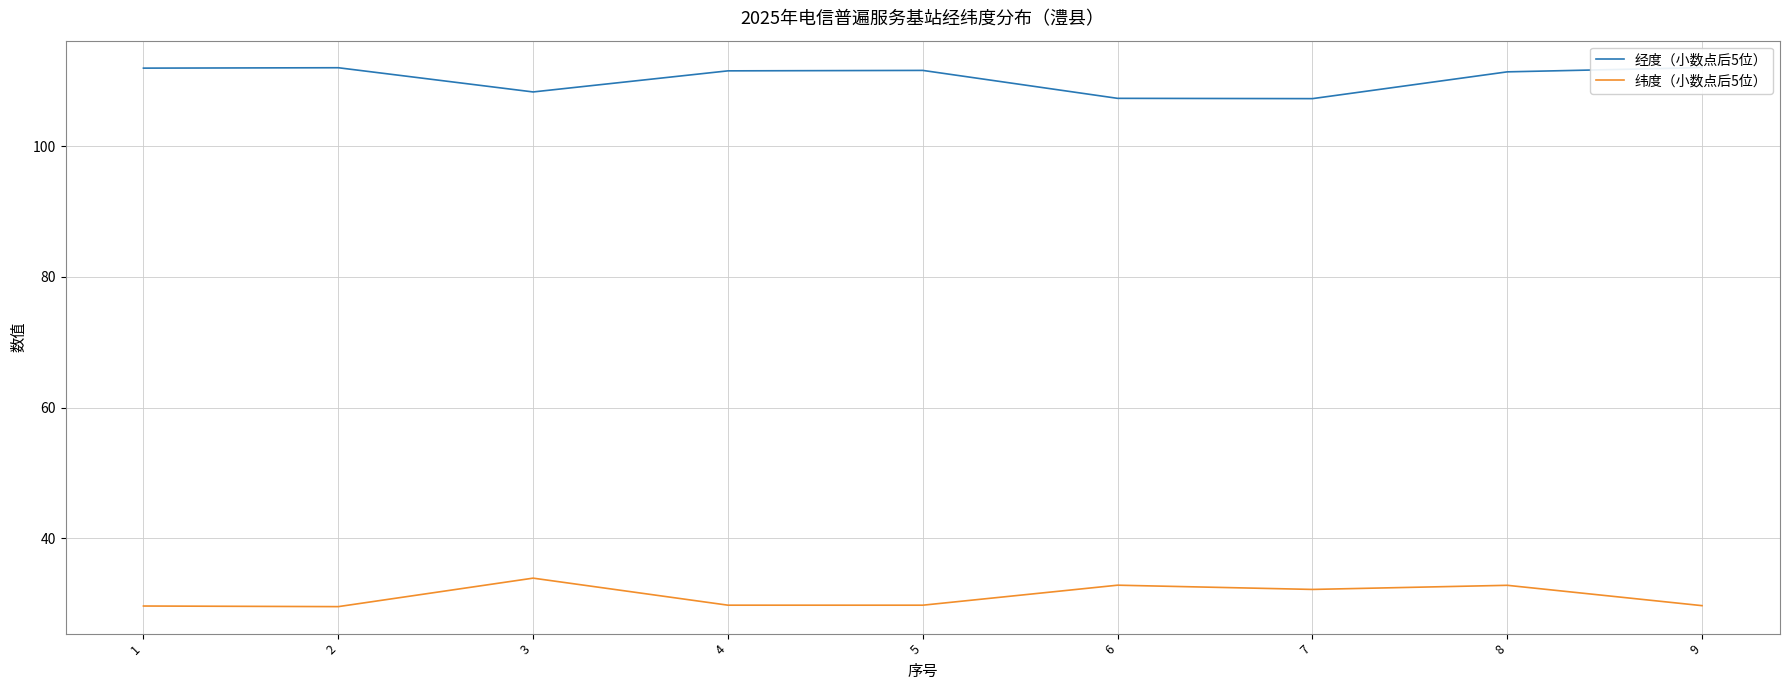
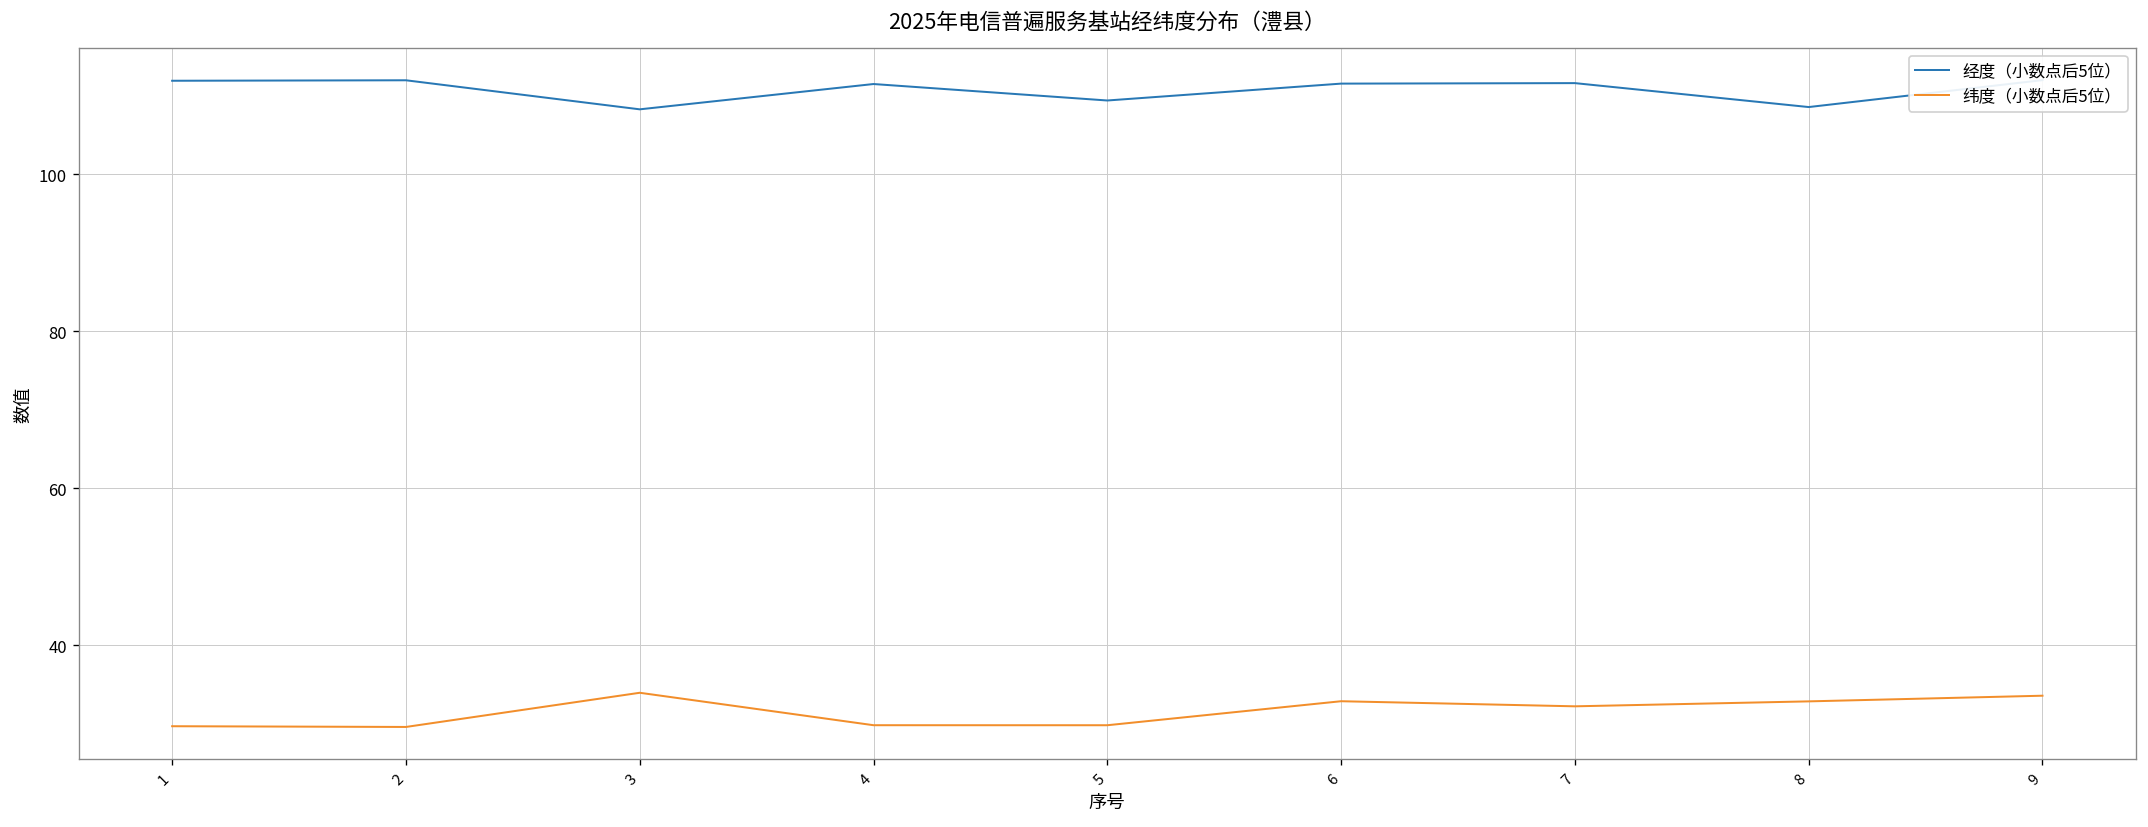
  {
    "经度（小数点后5位）": {
      "1": 112,
      "2": 112,
      "3": 108,
      "4": 112,
-     "5": 112,
-     "6": 107,
-     "7": 107,
-     "8": 111
+     "5": 109,
+     "6": 112,
+     "7": 112,
+     "8": 109
    },
    "纬度（小数点后5位）": {
      "1": 30,
      "2": 30,
      "3": 34,
      "4": 30,
      "5": 30,
      "6": 33,
      "7": 32,
      "8": 33,
-     "9": 30
+     "9": 34
    }
  }
